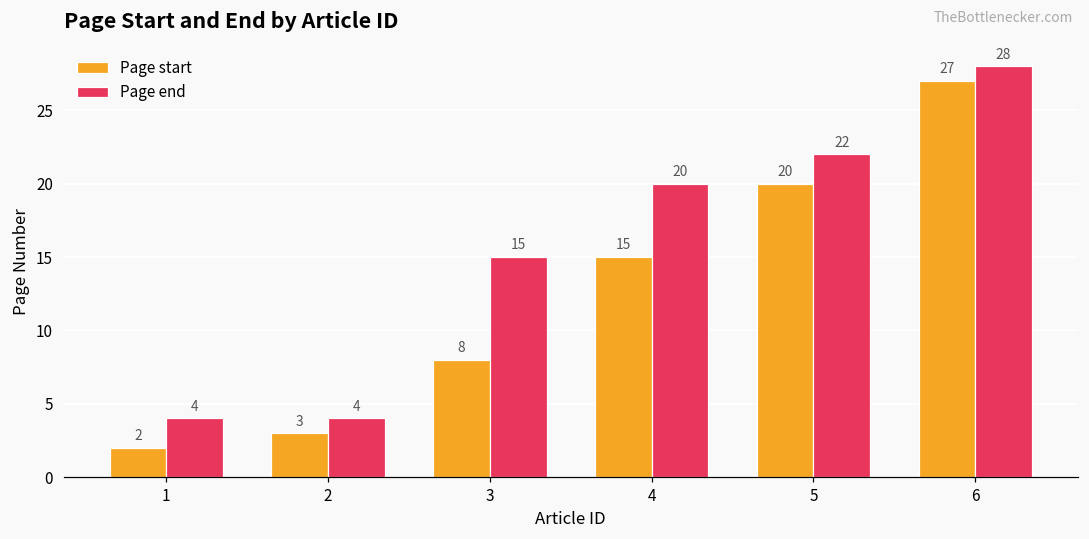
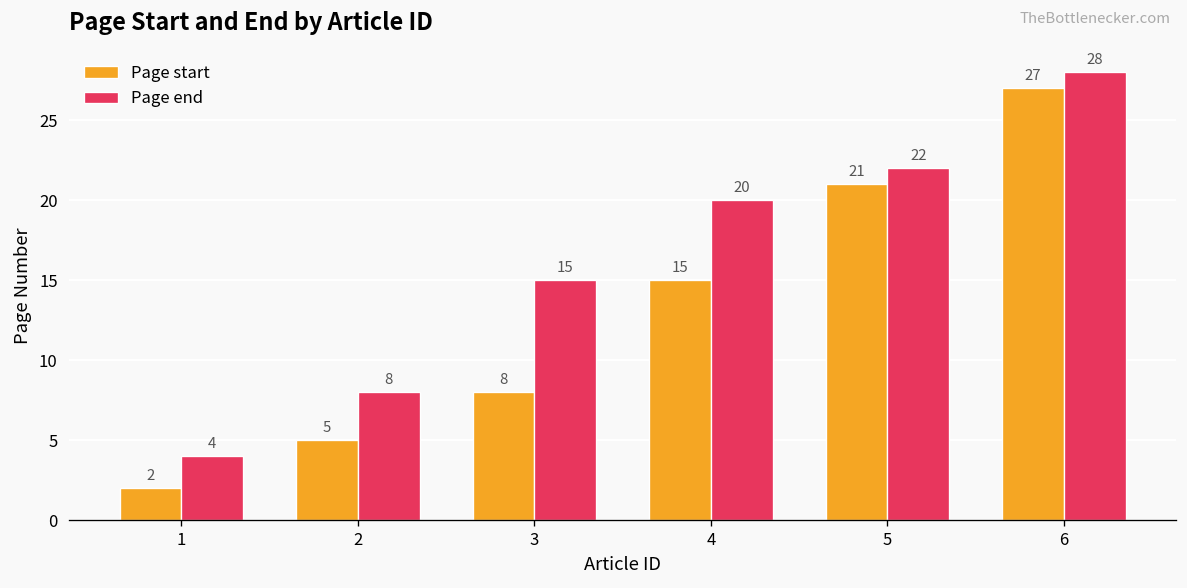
  {
    "Page start": {
      "1": 2,
-     "2": 3,
+     "2": 5,
      "3": 8,
      "4": 15,
-     "5": 20,
+     "5": 21,
      "6": 27
    },
    "Page end": {
      "1": 4,
-     "2": 4,
+     "2": 8,
      "3": 15,
      "4": 20,
      "5": 22,
      "6": 28
    }
  }
